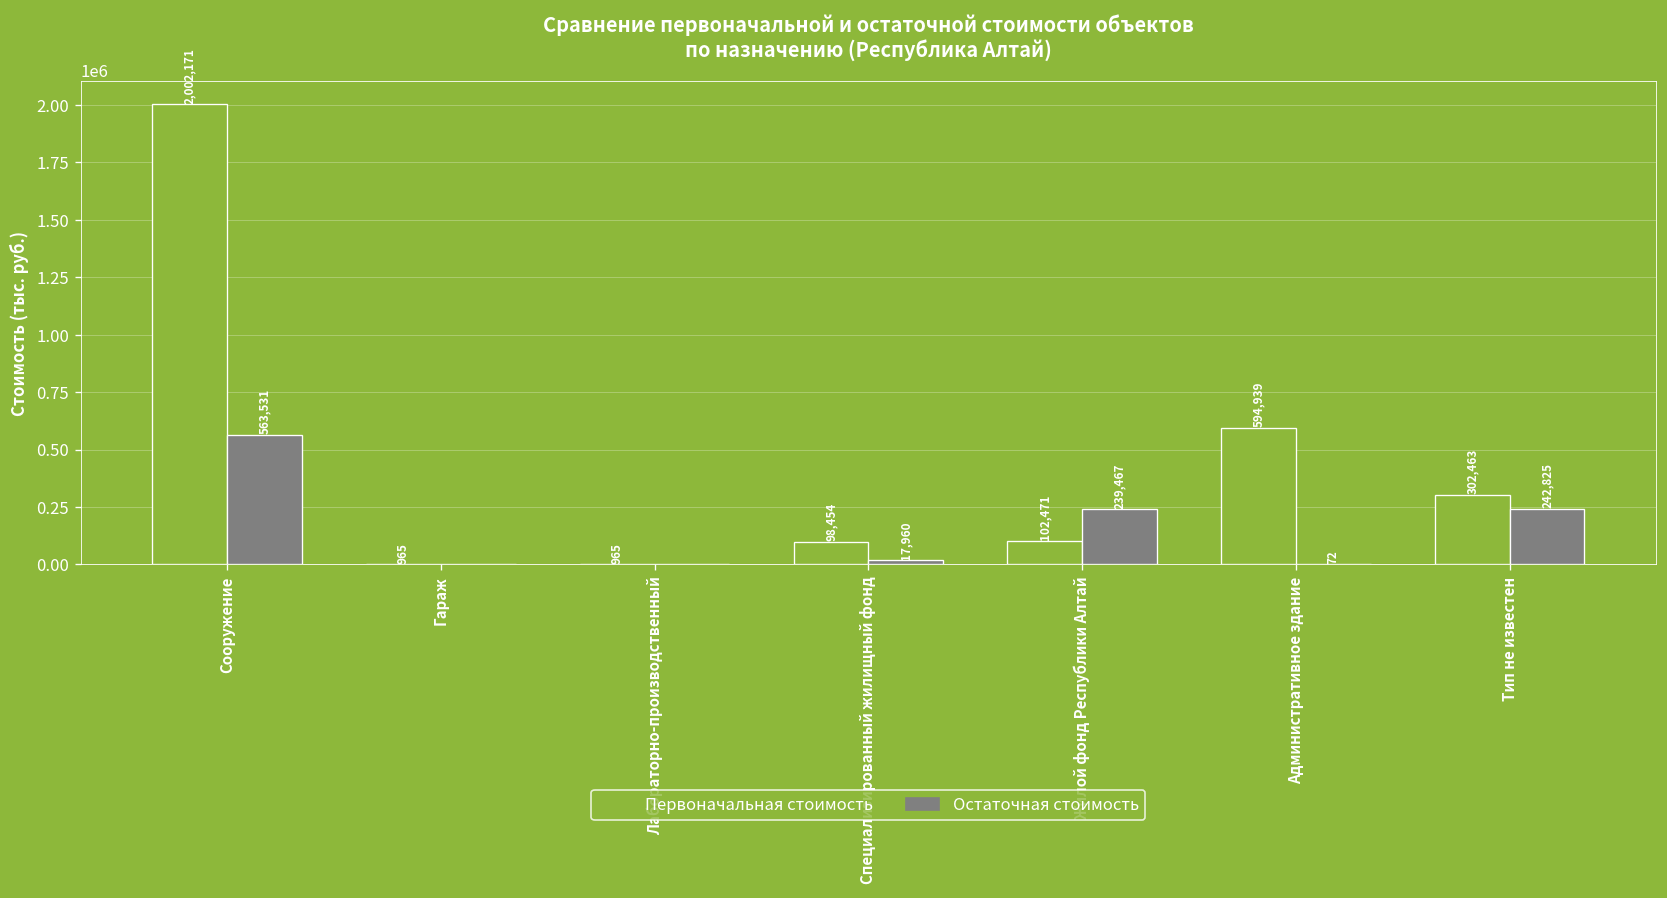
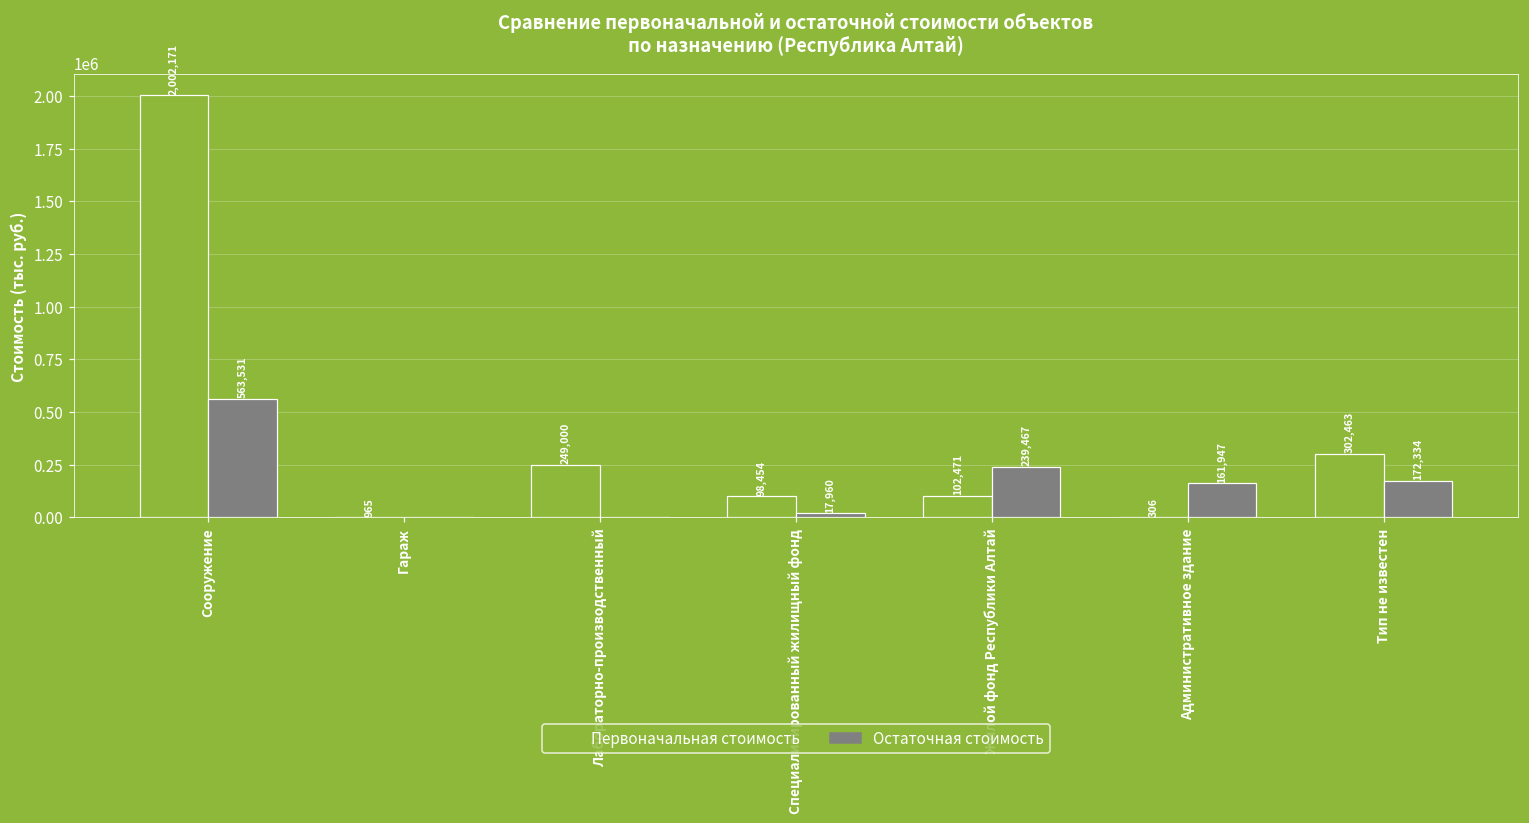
  {
    "Первоначальная стоимость": {
      "Сооружение": "2,002,171",
      "Гараж": "965",
-     "Лабораторно-производственный": "965",
+     "Лабораторно-производственный": "249,000",
      "Специализированный жилищный фонд": "98,454",
      "Жилой фонд Республики Алтай": "102,471",
-     "Административное здание": "594,939",
+     "Административное здание": "306",
      "Тип не известен": "302,463"
    },
    "Остаточная стоимость": {
      "Сооружение": "563,531",
      "Специализированный жилищный фонд": "17,960",
      "Жилой фонд Республики Алтай": "239,467",
-     "Административное здание": "72",
-     "Тип не известен": "242,825"
+     "Административное здание": "161,947",
+     "Тип не известен": "172,334"
    }
  }
